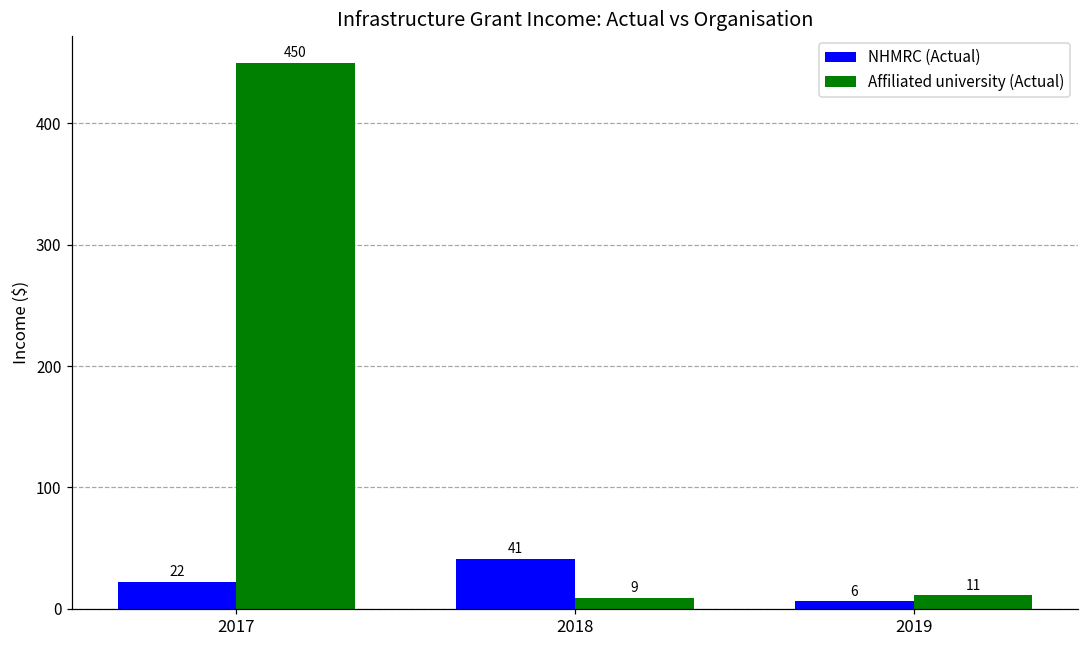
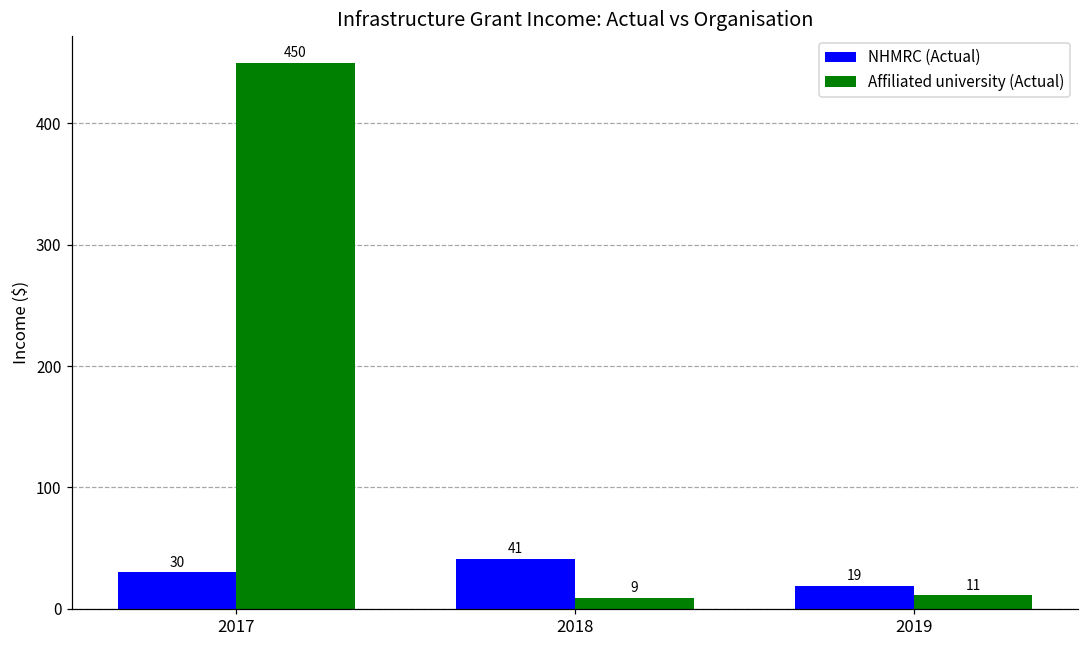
  {
    "NHMRC (Actual)": {
-     "2017": 22,
+     "2017": 30,
      "2018": 41,
-     "2019": 6
+     "2019": 19
    },
    "Affiliated university (Actual)": {
      "2017": 450,
      "2018": 9,
      "2019": 11
    }
  }
